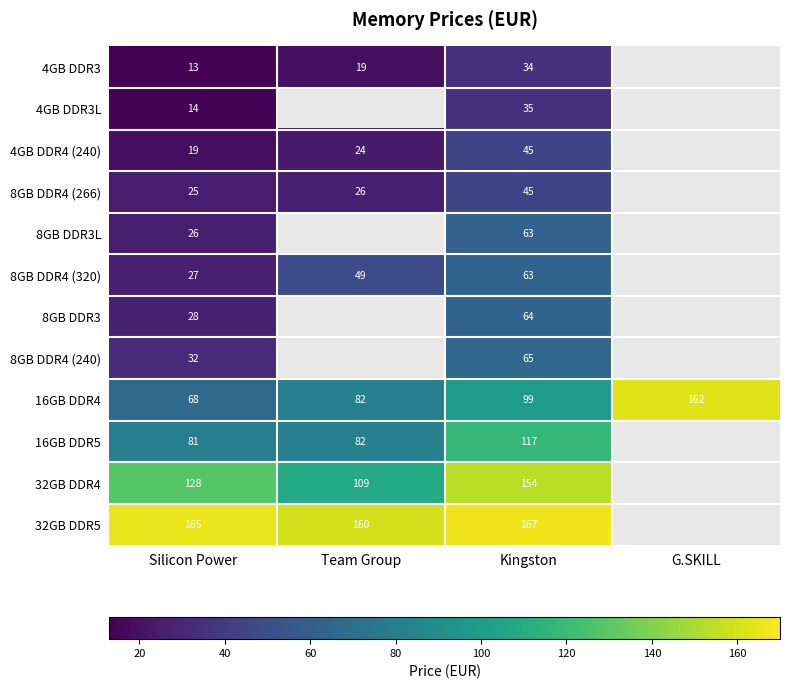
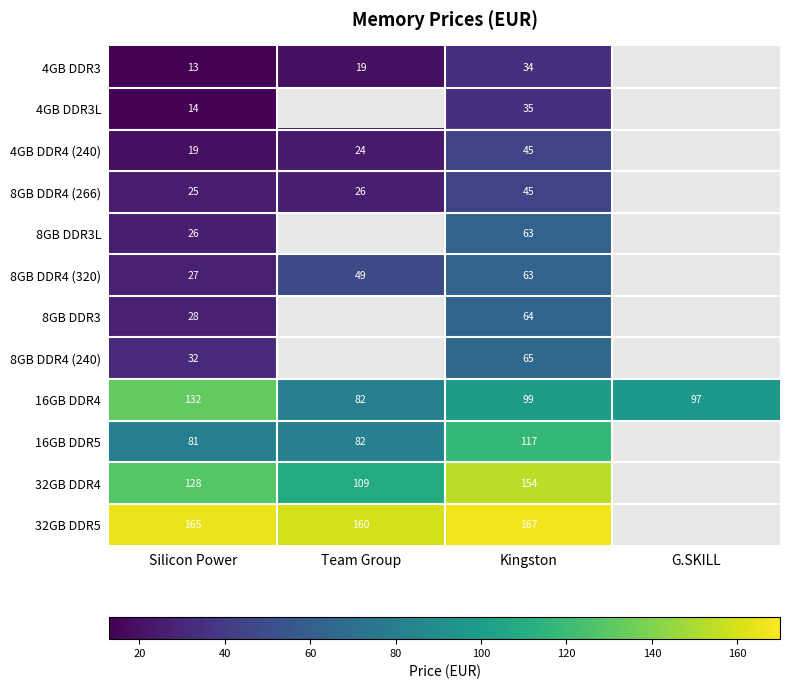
  {
    "4GB DDR3": {
      "Silicon Power": 13,
      "Team Group": 19,
      "Kingston": 34
    },
    "4GB DDR3L": {
      "Silicon Power": 14,
      "Kingston": 35
    },
    "4GB DDR4 (240)": {
      "Silicon Power": 19,
      "Team Group": 24,
      "Kingston": 45
    },
    "8GB DDR4 (266)": {
      "Silicon Power": 25,
      "Team Group": 26,
      "Kingston": 45
    },
    "8GB DDR3L": {
      "Silicon Power": 26,
      "Kingston": 63
    },
    "8GB DDR4 (320)": {
      "Silicon Power": 27,
      "Team Group": 49,
      "Kingston": 63
    },
    "8GB DDR3": {
      "Silicon Power": 28,
      "Kingston": 64
    },
    "8GB DDR4 (240)": {
      "Silicon Power": 32,
      "Kingston": 65
    },
    "16GB DDR4": {
-     "Silicon Power": 68,
+     "Silicon Power": 132,
      "Team Group": 82,
      "Kingston": 99,
-     "G.SKILL": 162
+     "G.SKILL": 97
    },
    "16GB DDR5": {
      "Silicon Power": 81,
      "Team Group": 82,
      "Kingston": 117
    },
    "32GB DDR4": {
      "Silicon Power": 128,
      "Team Group": 109,
      "Kingston": 154
    },
    "32GB DDR5": {
      "Silicon Power": 165,
      "Team Group": 160,
      "Kingston": 167
    }
  }
